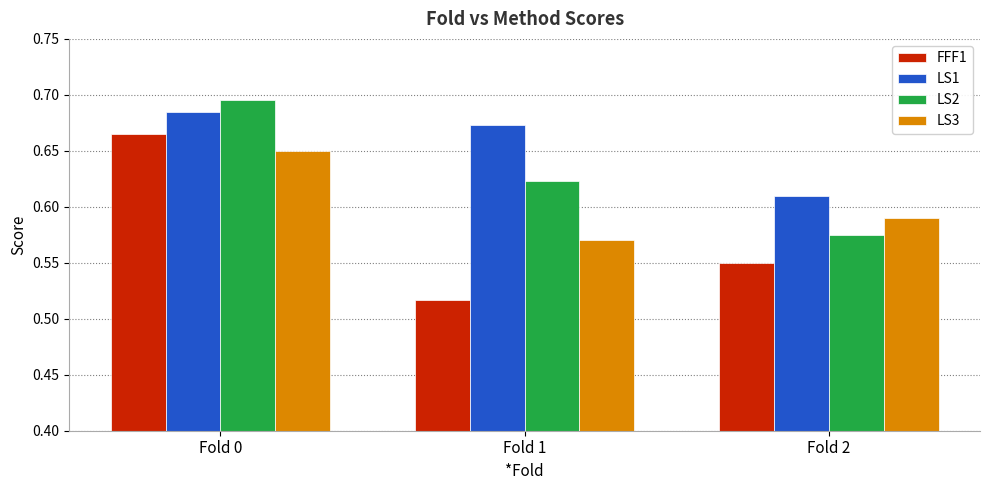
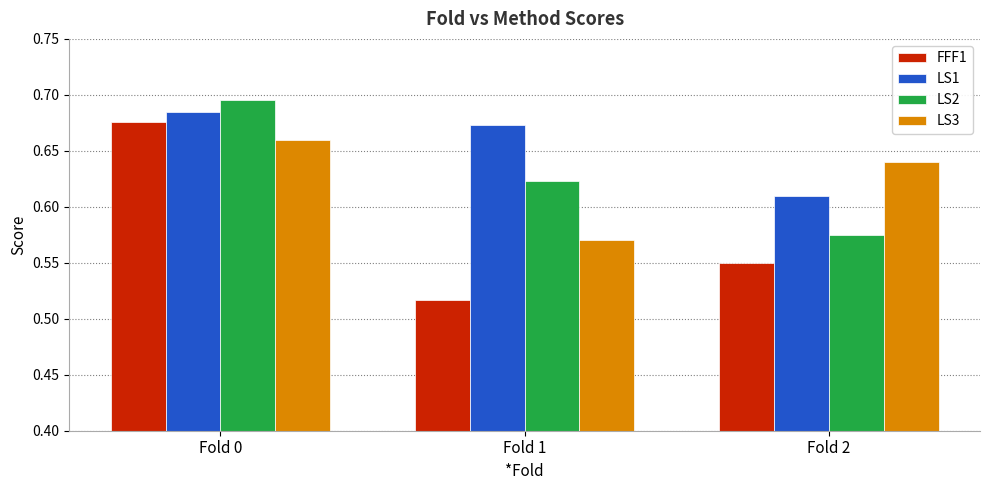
  {
    "FFF1": {
-     "Fold 0": 0.665,
+     "Fold 0": 0.676,
      "Fold 1": 0.517,
      "Fold 2": 0.550
    },
    "LS1": {
      "Fold 0": 0.685,
      "Fold 1": 0.673,
      "Fold 2": 0.610
    },
    "LS2": {
      "Fold 0": 0.695,
      "Fold 1": 0.623,
      "Fold 2": 0.575
    },
    "LS3": {
-     "Fold 0": 0.65,
+     "Fold 0": 0.66,
      "Fold 1": 0.57,
-     "Fold 2": 0.59
+     "Fold 2": 0.64
    }
  }
